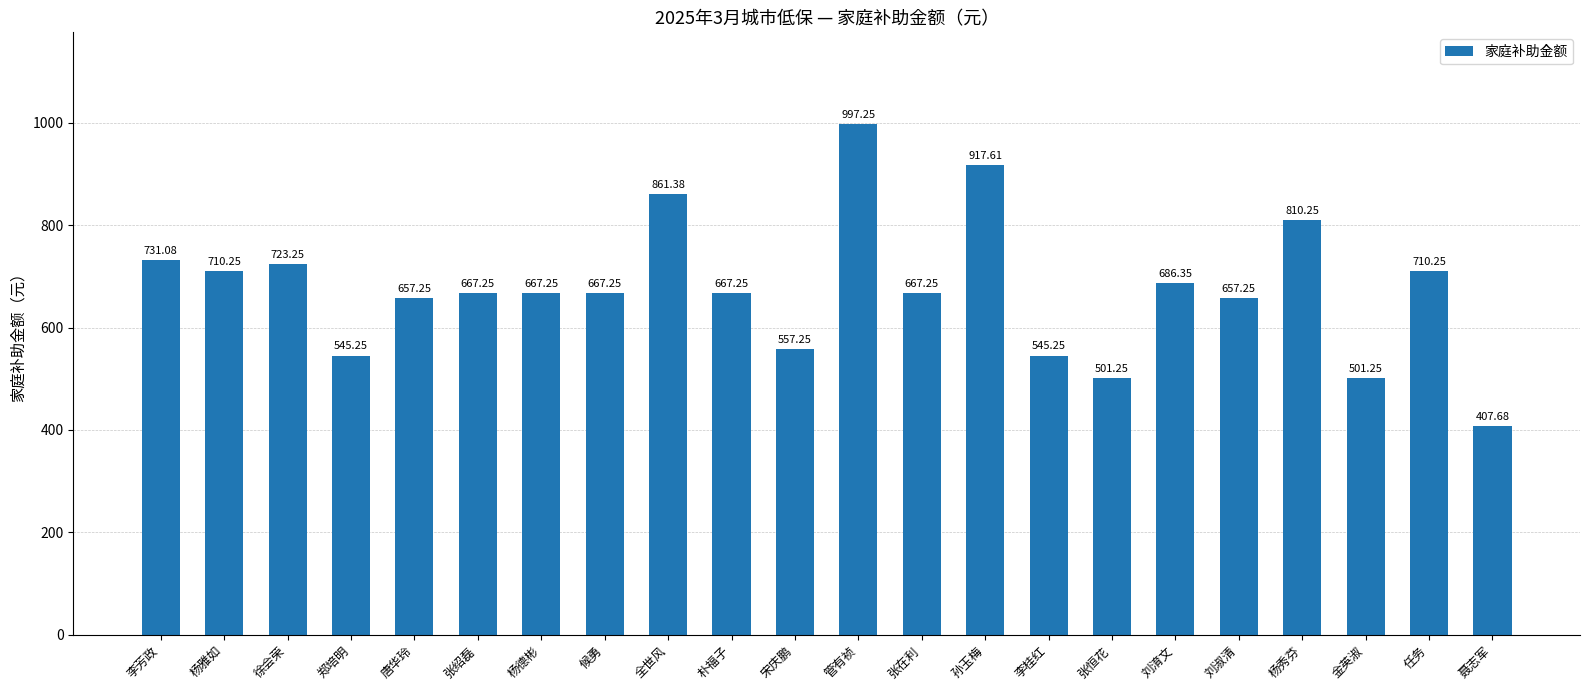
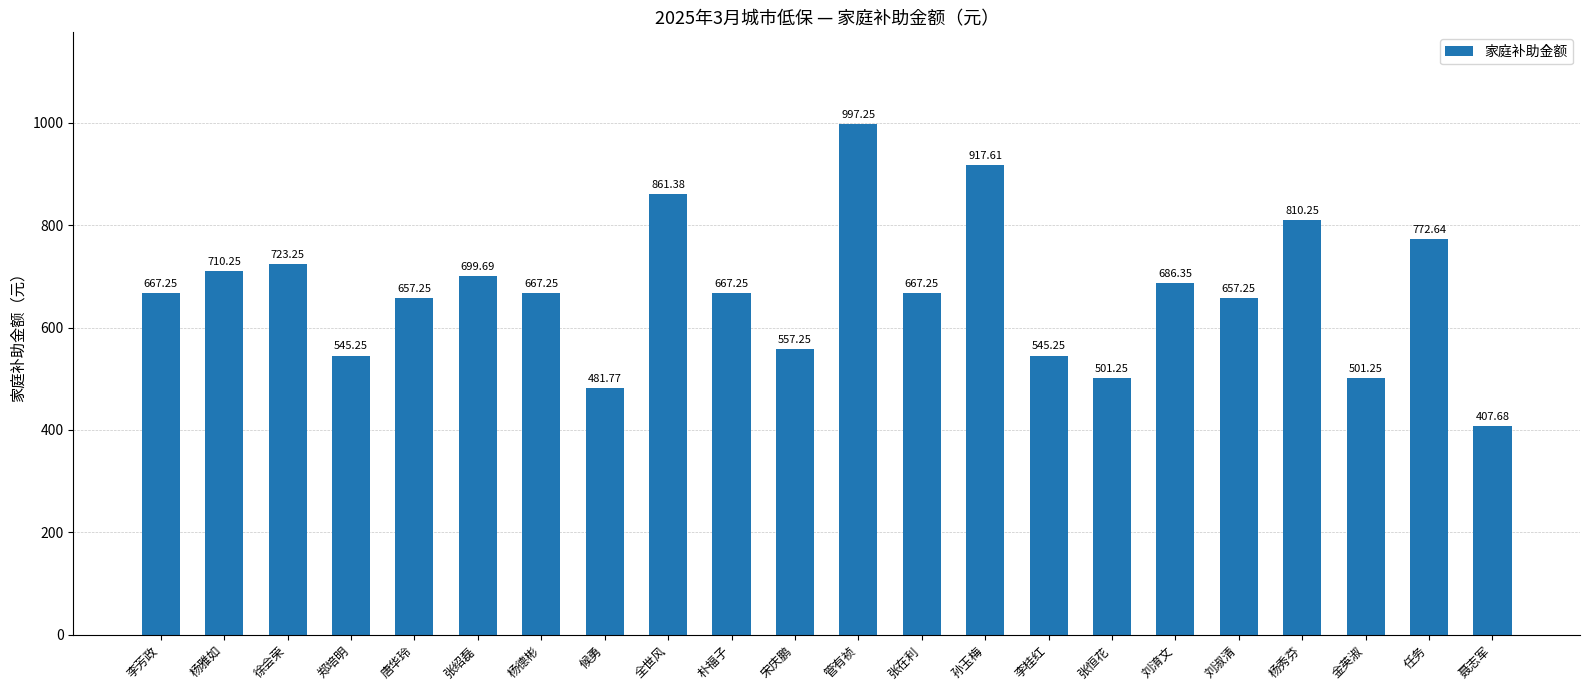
  {
-   "李芳政": 731.08,
+   "李芳政": 667.25,
    "杨雅如": 710.25,
    "徐会荣": 723.25,
    "郑培明": 545.25,
    "唐华玲": 657.25,
-   "张绍磊": 667.25,
+   "张绍磊": 699.69,
    "杨德彬": 667.25,
-   "候勇": 667.25,
+   "候勇": 481.77,
    "全世风": 861.38,
    "朴福子": 667.25,
    "宋庆鹏": 557.25,
    "管有祯": 997.25,
    "张在利": 667.25,
    "孙玉梅": 917.61,
    "李桂红": 545.25,
    "张恒花": 501.25,
    "刘淯文": 686.35,
    "刘淑清": 657.25,
    "杨秀芬": 810.25,
    "金英淑": 501.25,
-   "任务": 710.25,
+   "任务": 772.64,
    "聂志军": 407.68
  }
